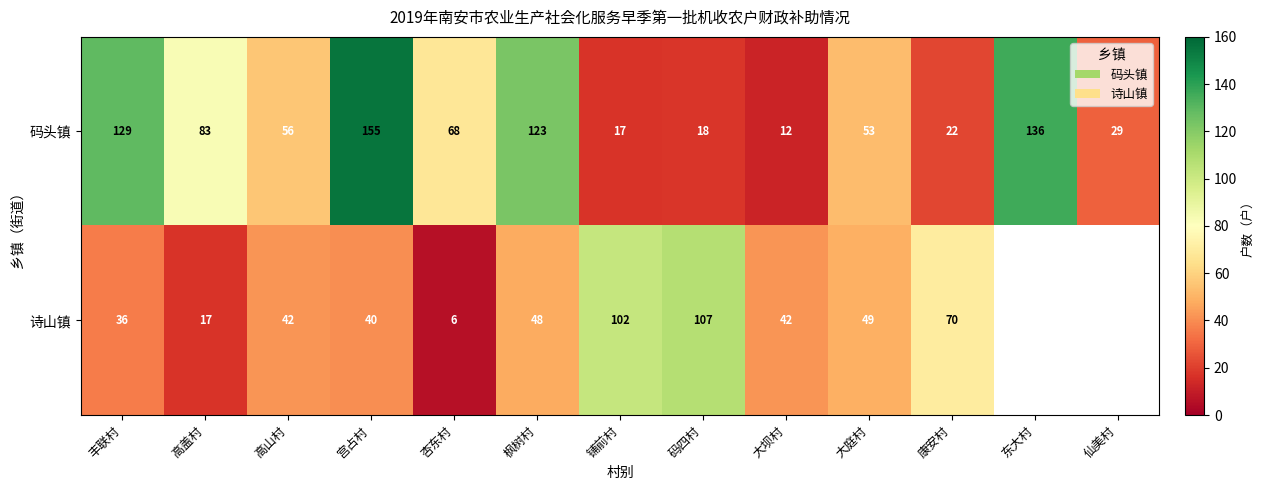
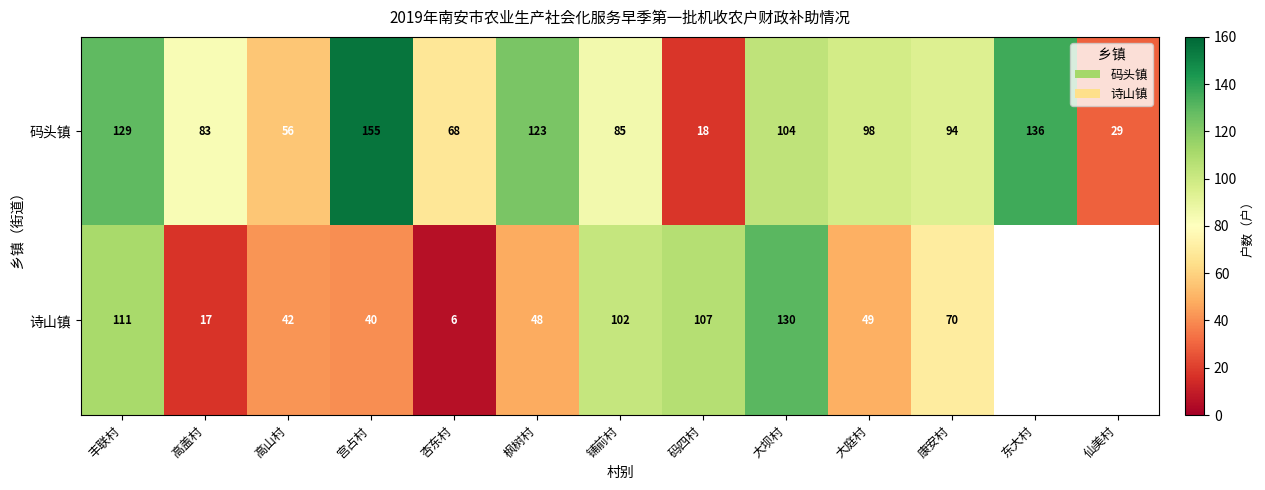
  {
    "码头镇": {
      "丰联村": 129,
      "高盖村": 83,
      "高山村": 56,
      "宫占村": 155,
      "杏东村": 68,
      "枫树村": 123,
-     "铺前村": 17,
+     "铺前村": 85,
      "码四村": 18,
-     "大坝村": 12,
-     "大庭村": 53,
-     "康安村": 22,
+     "大坝村": 104,
+     "大庭村": 98,
+     "康安村": 94,
      "东大村": 136,
      "仙美村": 29
    },
    "诗山镇": {
-     "丰联村": 36,
+     "丰联村": 111,
      "高盖村": 17,
      "高山村": 42,
      "宫占村": 40,
      "杏东村": 6,
      "枫树村": 48,
      "铺前村": 102,
      "码四村": 107,
-     "大坝村": 42,
+     "大坝村": 130,
      "大庭村": 49,
      "康安村": 70
    }
  }
